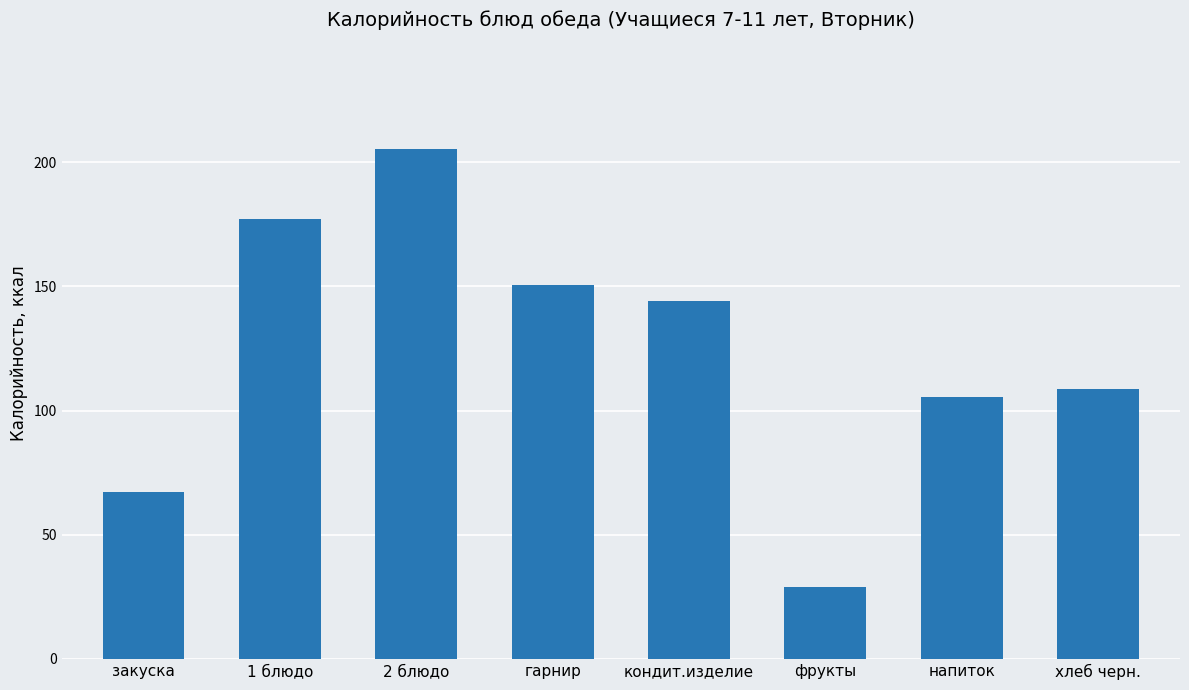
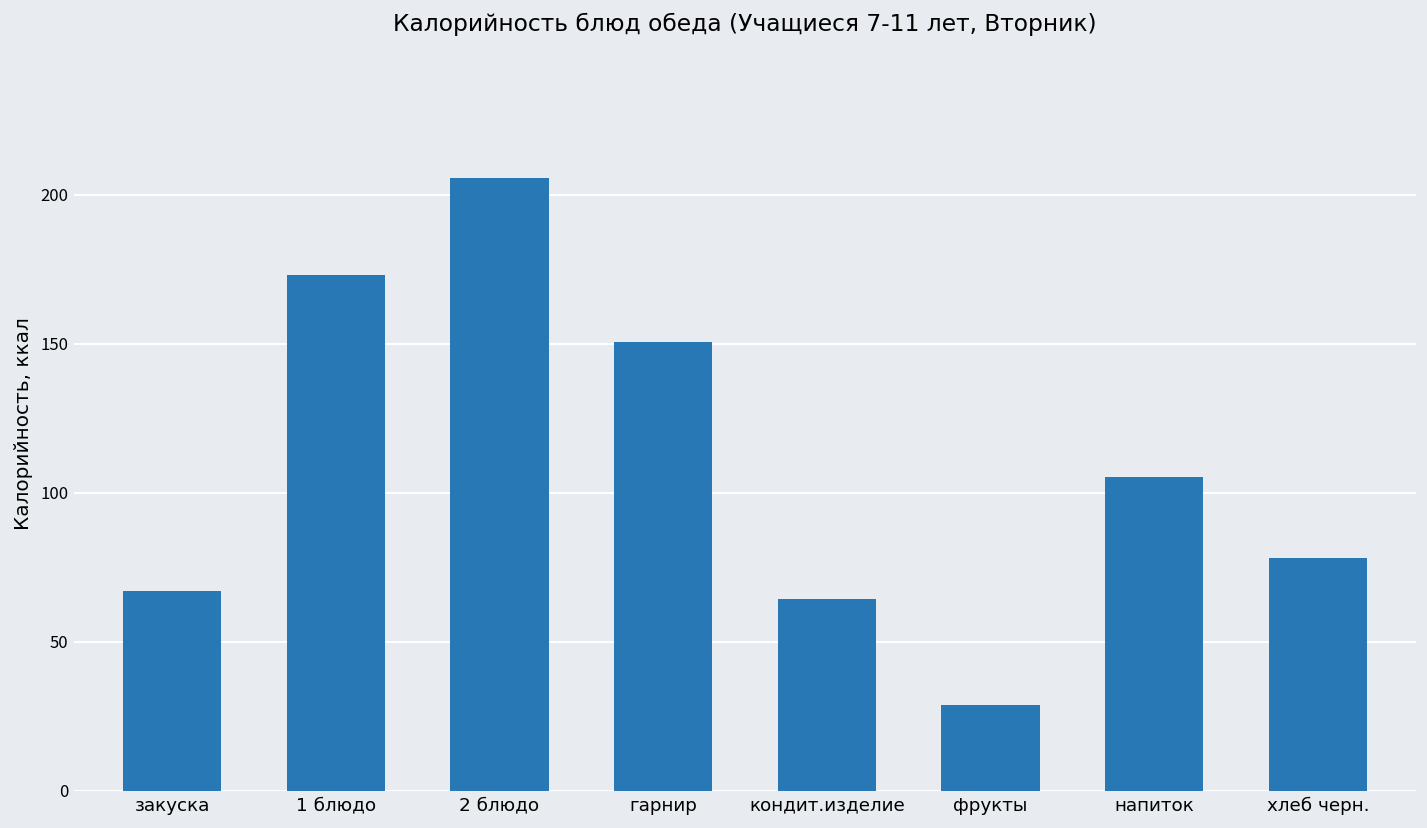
  {
    "закуска": 67,
-   "1 блюдо": 177,
+   "1 блюдо": 173,
    "2 блюдо": 206,
    "гарнир": 151,
-   "кондит.изделие": 144,
+   "кондит.изделие": 64,
    "фрукты": 29,
    "напиток": 105,
-   "хлеб черн.": 109
+   "хлеб черн.": 78
  }
